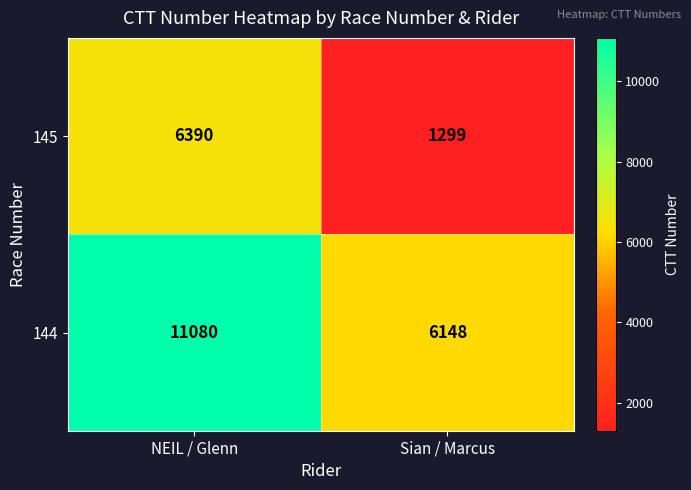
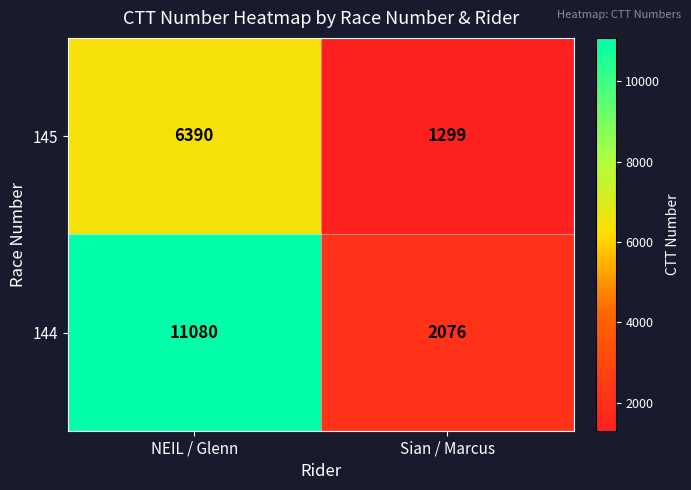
  {
    "145": {
      "NEIL / Glenn": 6390,
      "Sian / Marcus": 1299
    },
    "144": {
      "NEIL / Glenn": 11080,
-     "Sian / Marcus": 6148
+     "Sian / Marcus": 2076
    }
  }
